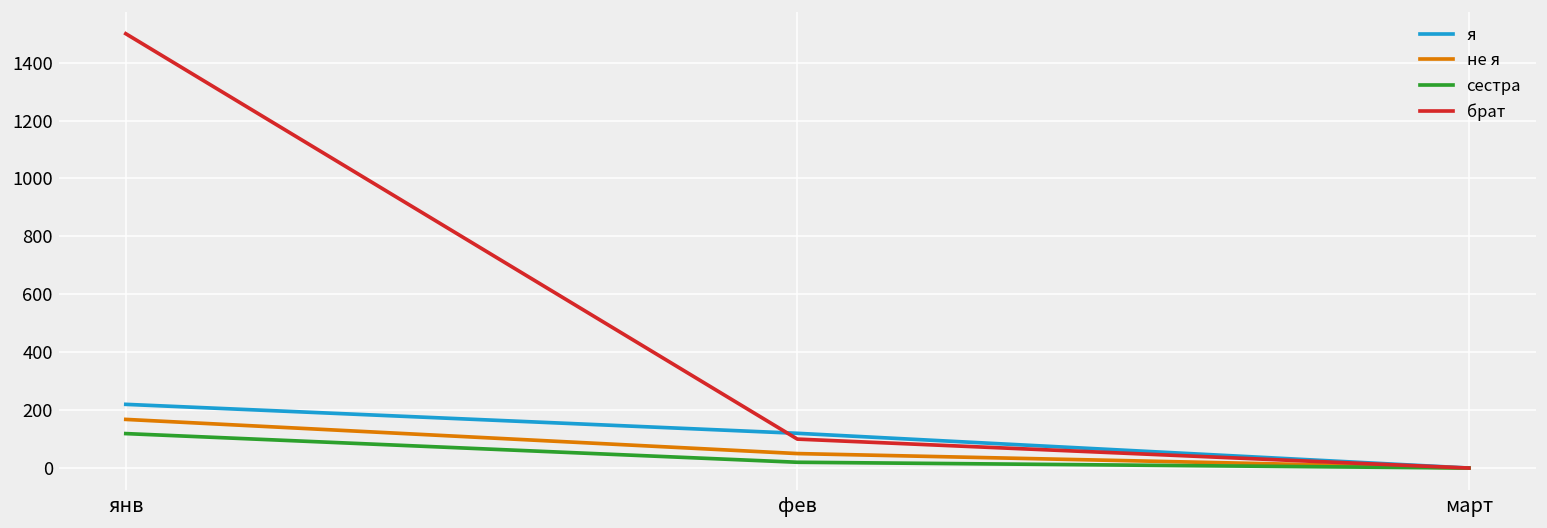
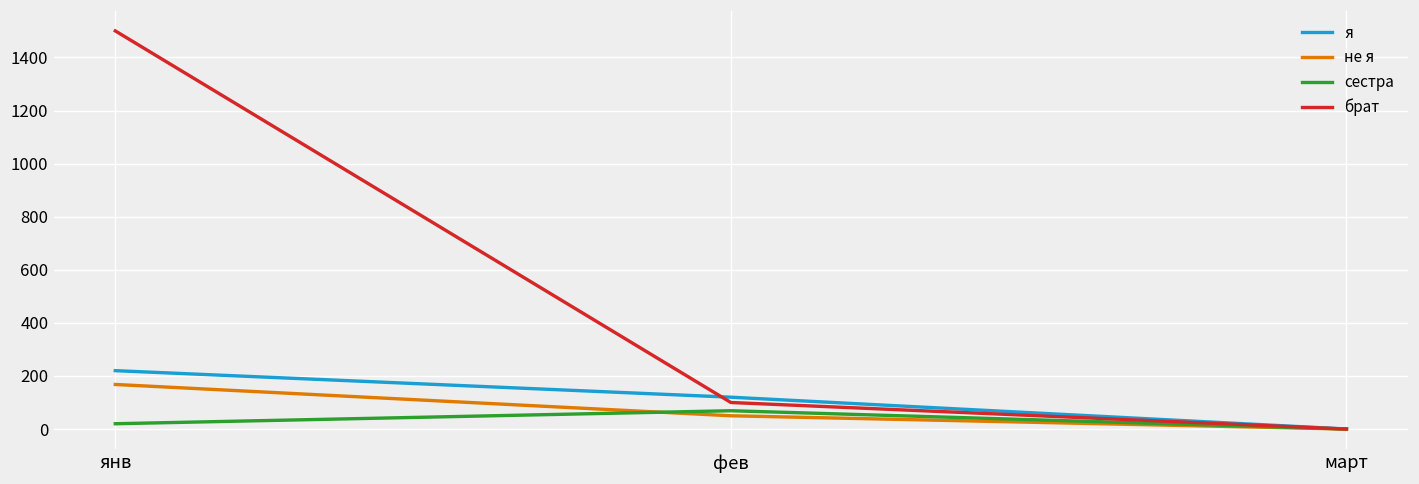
  {
    "я": {
      "янв": 220,
      "фев": 120
    },
    "не я": {
      "янв": 170,
      "фев": 50
    },
    "сестра": {
-     "янв": 120,
-     "фев": 20
+     "янв": 20,
+     "фев": 70
    },
    "брат": {
      "янв": 1500,
      "фев": 100
    }
  }
